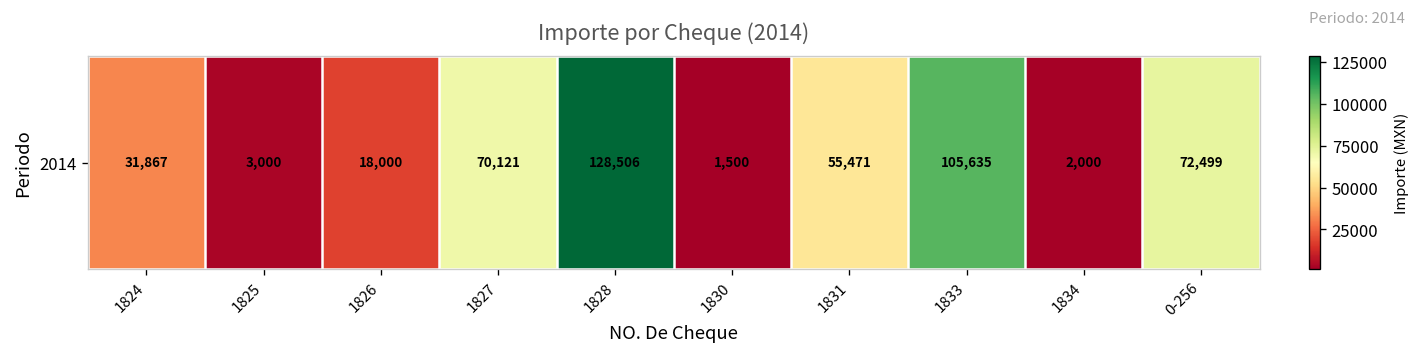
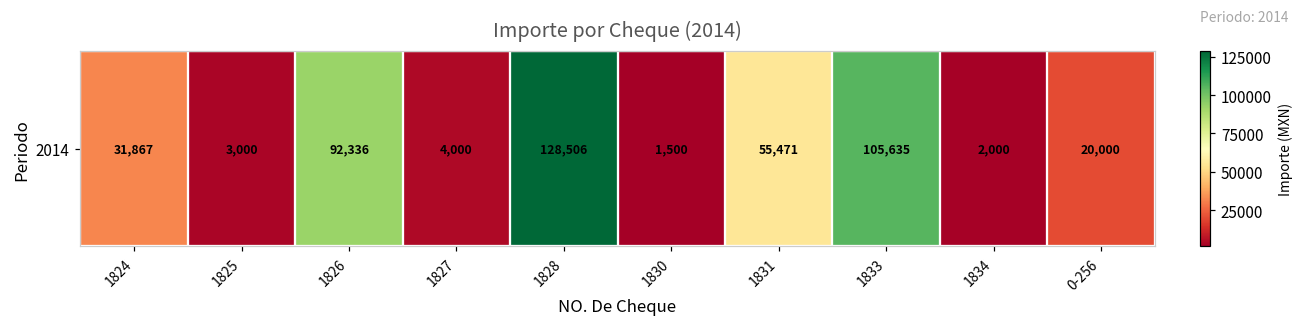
  {
    "2014": {
      "1824": "31,867",
      "1825": "3,000",
-     "1826": "18,000",
-     "1827": "70,121",
+     "1826": "92,336",
+     "1827": "4,000",
      "1828": "128,506",
      "1830": "1,500",
      "1831": "55,471",
      "1833": "105,635",
      "1834": "2,000",
-     "0-256": "72,499"
+     "0-256": "20,000"
    }
  }
